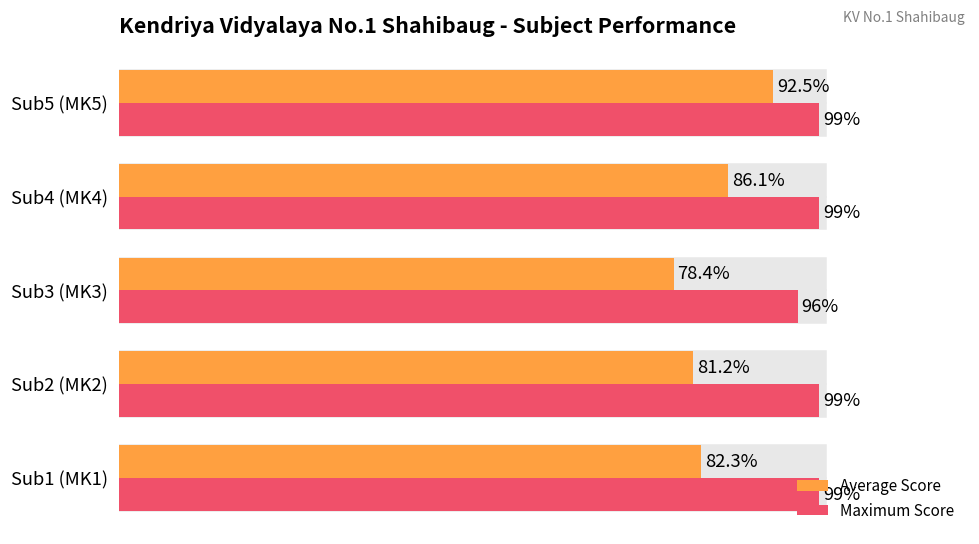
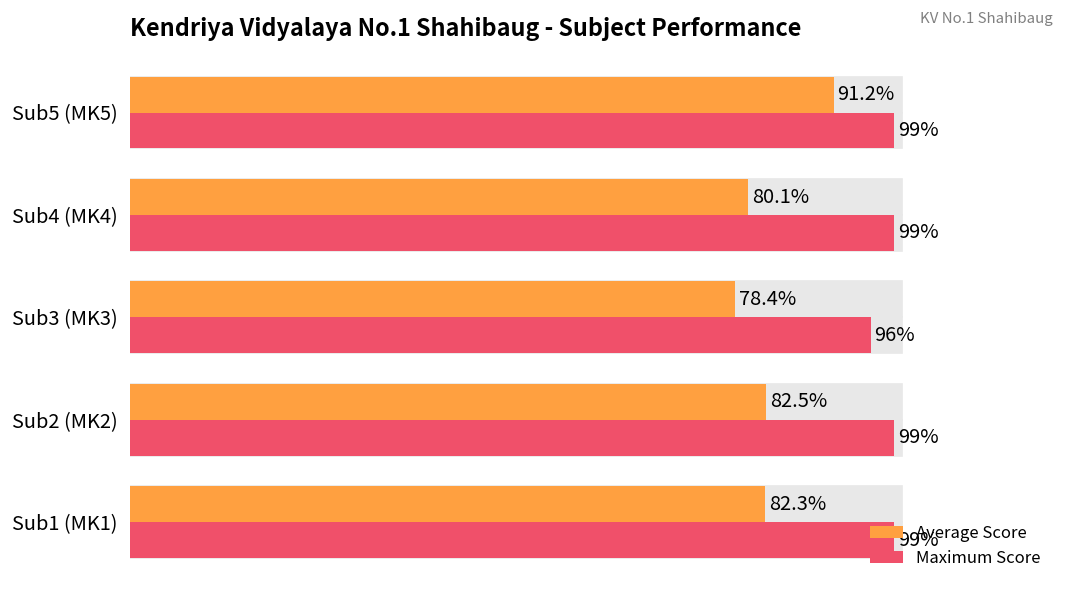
  {
    "Average Score": {
-     "Sub5 (MK5)": "92.5%",
-     "Sub4 (MK4)": "86.1%",
+     "Sub5 (MK5)": "91.2%",
+     "Sub4 (MK4)": "80.1%",
      "Sub3 (MK3)": "78.4%",
-     "Sub2 (MK2)": "81.2%",
+     "Sub2 (MK2)": "82.5%",
      "Sub1 (MK1)": "82.3%"
    },
    "Maximum Score": {
      "Sub5 (MK5)": "99%",
      "Sub4 (MK4)": "99%",
      "Sub3 (MK3)": "96%",
      "Sub2 (MK2)": "99%",
      "Sub1 (MK1)": "99%"
    }
  }
